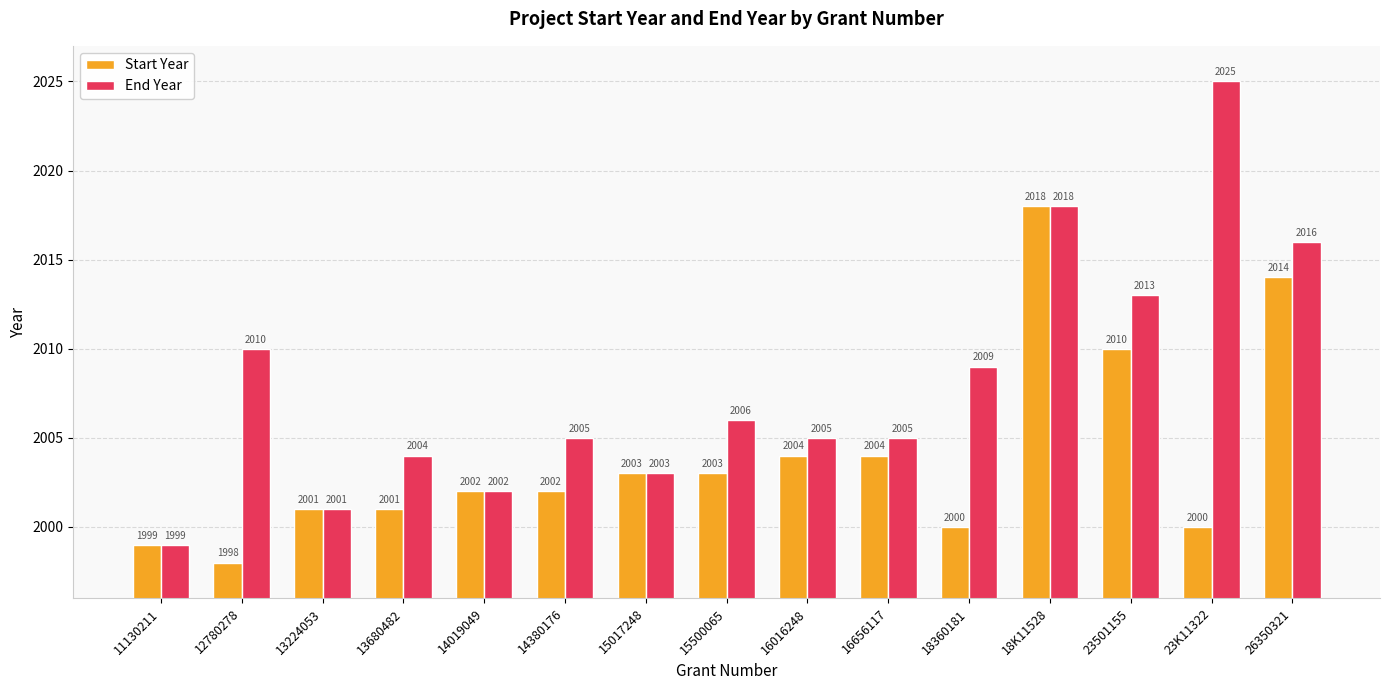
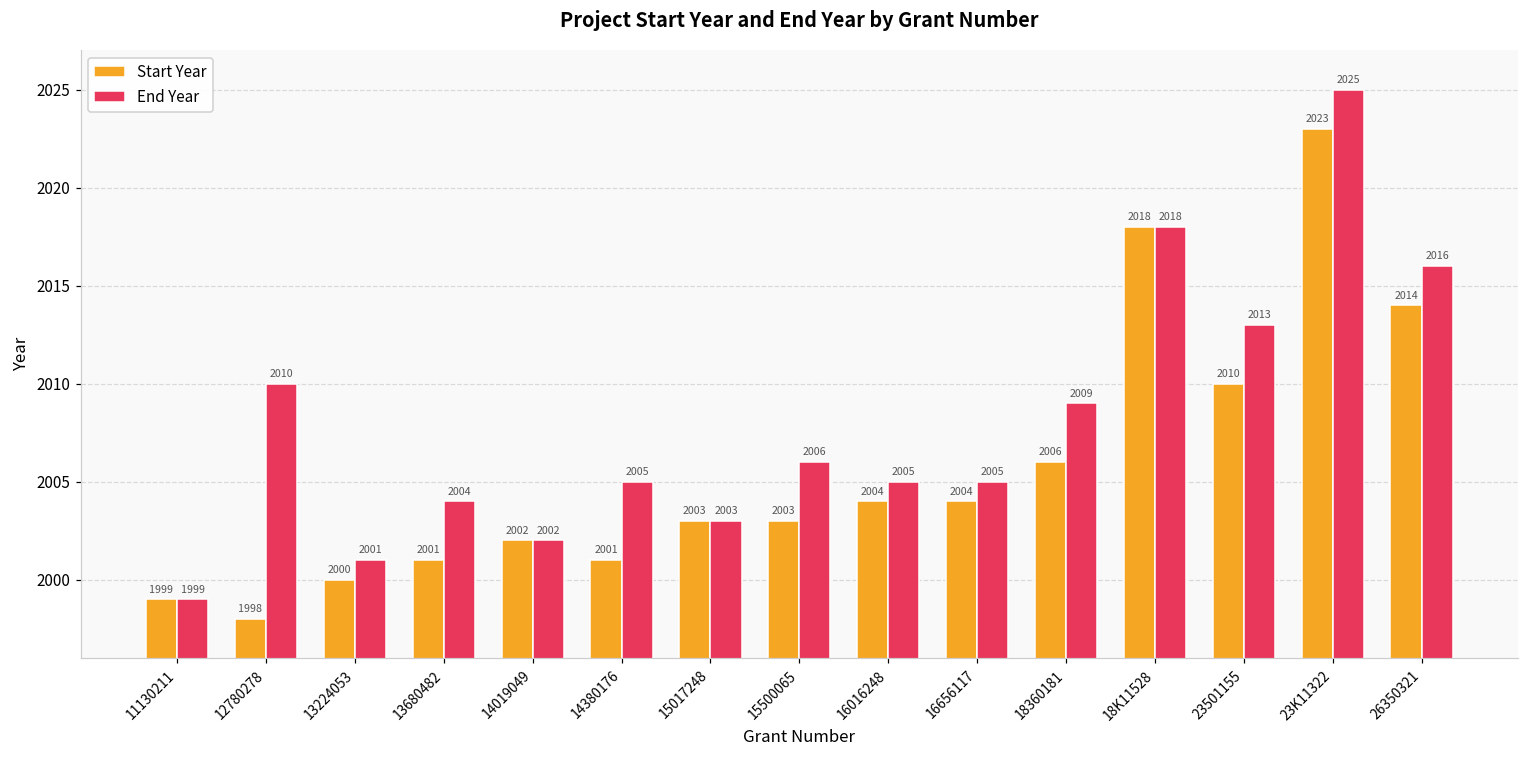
  {
    "Start Year": {
      "11130211": 1999,
      "12780278": 1998,
-     "13224053": 2001,
+     "13224053": 2000,
      "13680482": 2001,
      "14019049": 2002,
-     "14380176": 2002,
+     "14380176": 2001,
      "15017248": 2003,
      "15500065": 2003,
      "16016248": 2004,
      "16656117": 2004,
-     "18360181": 2000,
+     "18360181": 2006,
      "18K11528": 2018,
      "23501155": 2010,
-     "23K11322": 2000,
+     "23K11322": 2023,
      "26350321": 2014
    },
    "End Year": {
      "11130211": 1999,
      "12780278": 2010,
      "13224053": 2001,
      "13680482": 2004,
      "14019049": 2002,
      "14380176": 2005,
      "15017248": 2003,
      "15500065": 2006,
      "16016248": 2005,
      "16656117": 2005,
      "18360181": 2009,
      "18K11528": 2018,
      "23501155": 2013,
      "23K11322": 2025,
      "26350321": 2016
    }
  }
